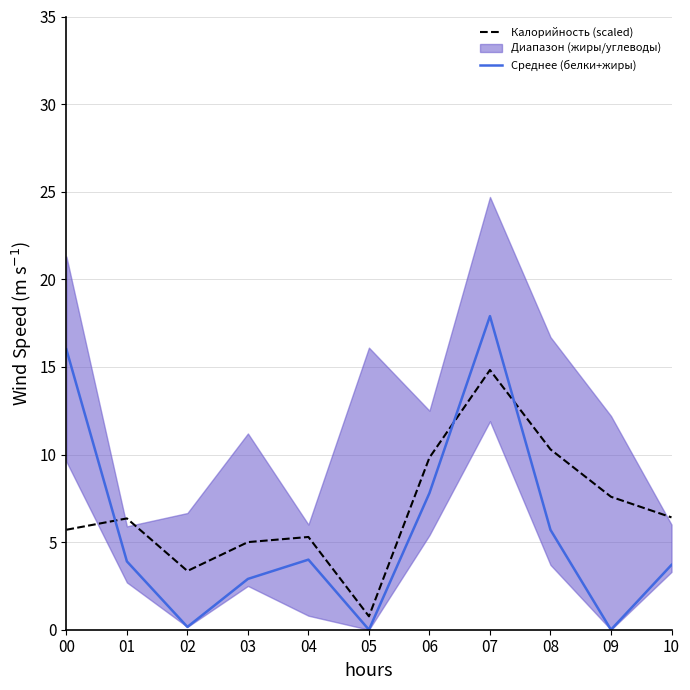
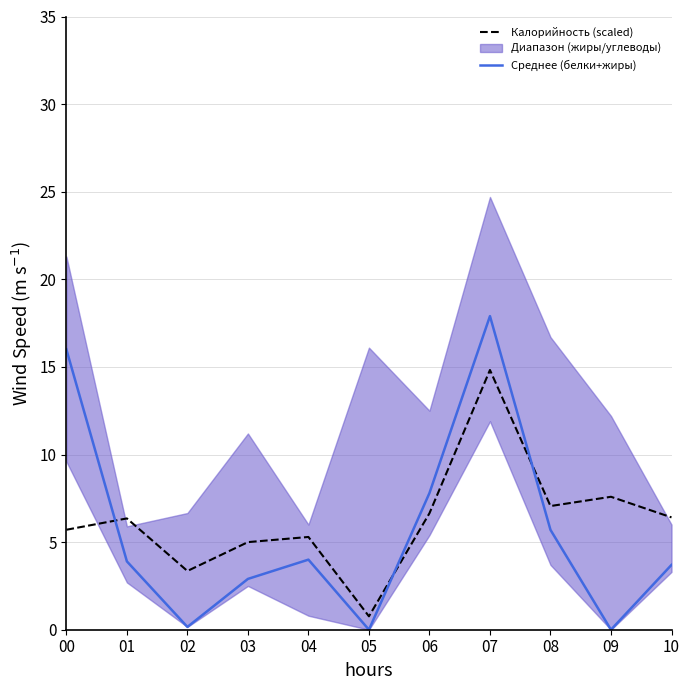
  {
    "Калорийность (scaled)": {
      "00": 5.7,
      "01": 6.4,
      "02": 3.4,
      "03": 5.0,
      "04": 5.3,
      "05": 0.8,
-     "06": 9.8,
+     "06": 6.6,
      "07": 14.8,
-     "08": 10.3,
+     "08": 7.1,
      "09": 7.6,
      "10": 6.4
    }
  }
